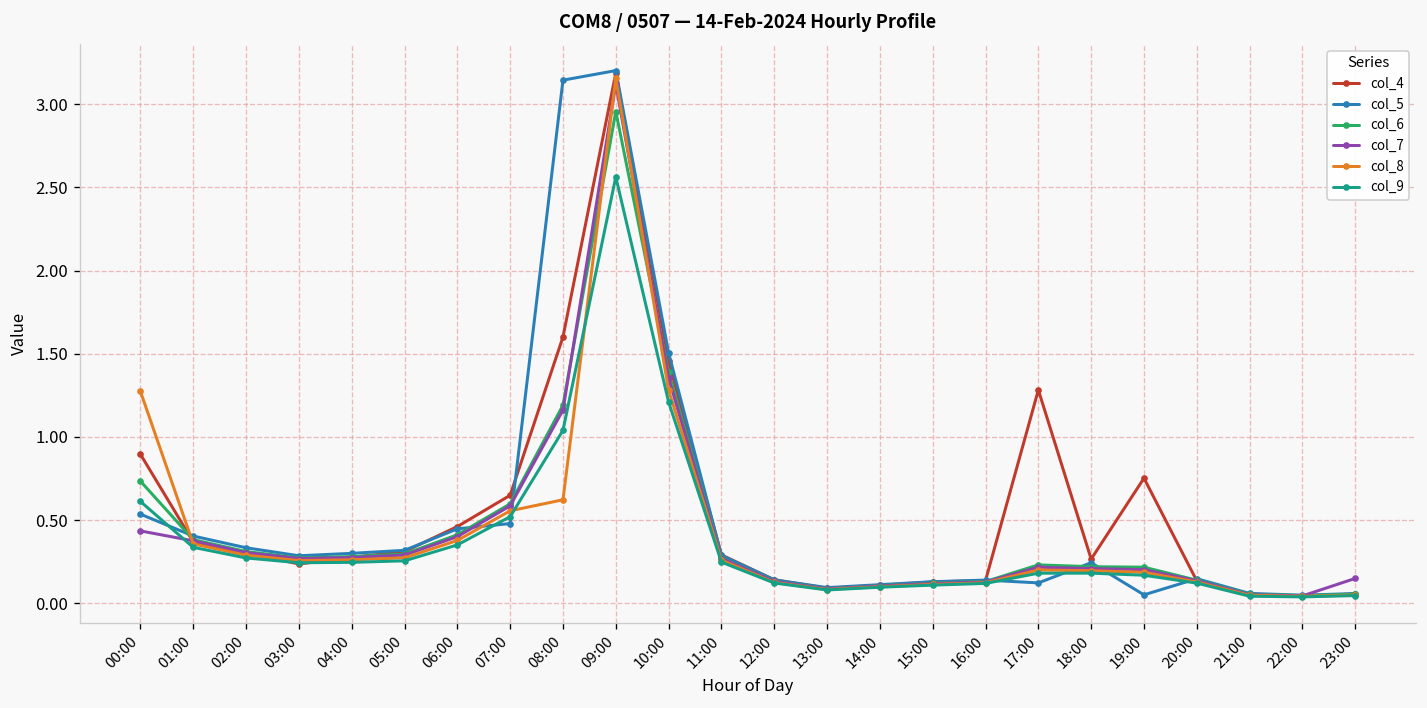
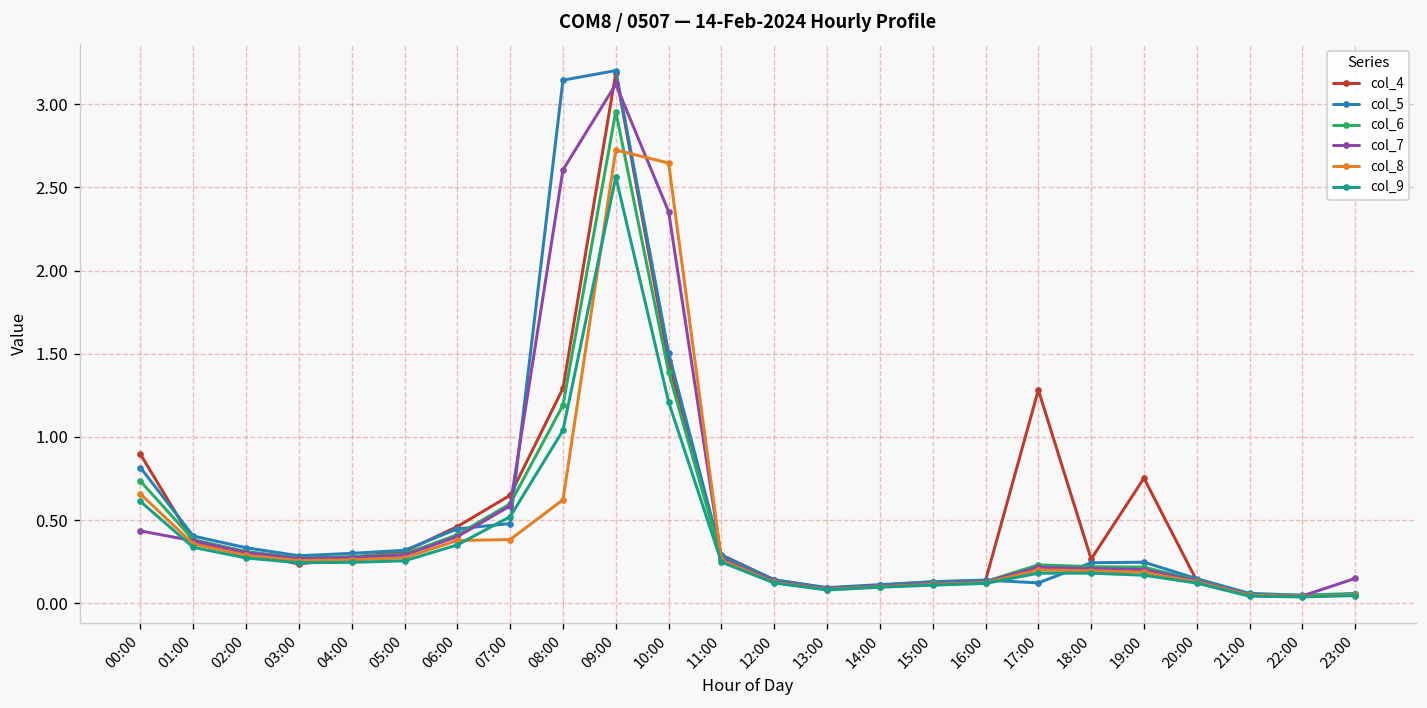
  {
    "col_4": {
      "00:00": 0.90,
      "07:00": 0.65,
-     "08:00": 1.60,
+     "08:00": 1.29,
      "10:00": 1.45,
      "17:00": 1.28,
      "18:00": 0.27,
      "19:00": 0.75
    },
    "col_5": {
-     "00:00": 0.54,
+     "00:00": 0.82,
      "01:00": 0.40,
      "02:00": 0.33,
      "04:00": 0.30,
      "07:00": 0.48,
      "08:00": 3.14,
      "10:00": 1.51,
      "17:00": 0.12,
      "18:00": 0.24,
-     "19:00": 0.05
+     "19:00": 0.25
    },
    "col_7": {
      "00:00": 0.44,
-     "08:00": 1.16,
+     "08:00": 2.60,
      "09:00": 3.12,
-     "10:00": 1.35,
+     "10:00": 2.35,
      "23:00": 0.15
    },
    "col_8": {
-     "00:00": 1.27,
+     "00:00": 0.66,
      "06:00": 0.38,
-     "07:00": 0.56,
+     "07:00": 0.38,
      "08:00": 0.62,
-     "09:00": 3.15,
-     "10:00": 1.28
+     "09:00": 2.72,
+     "10:00": 2.65
    }
  }
